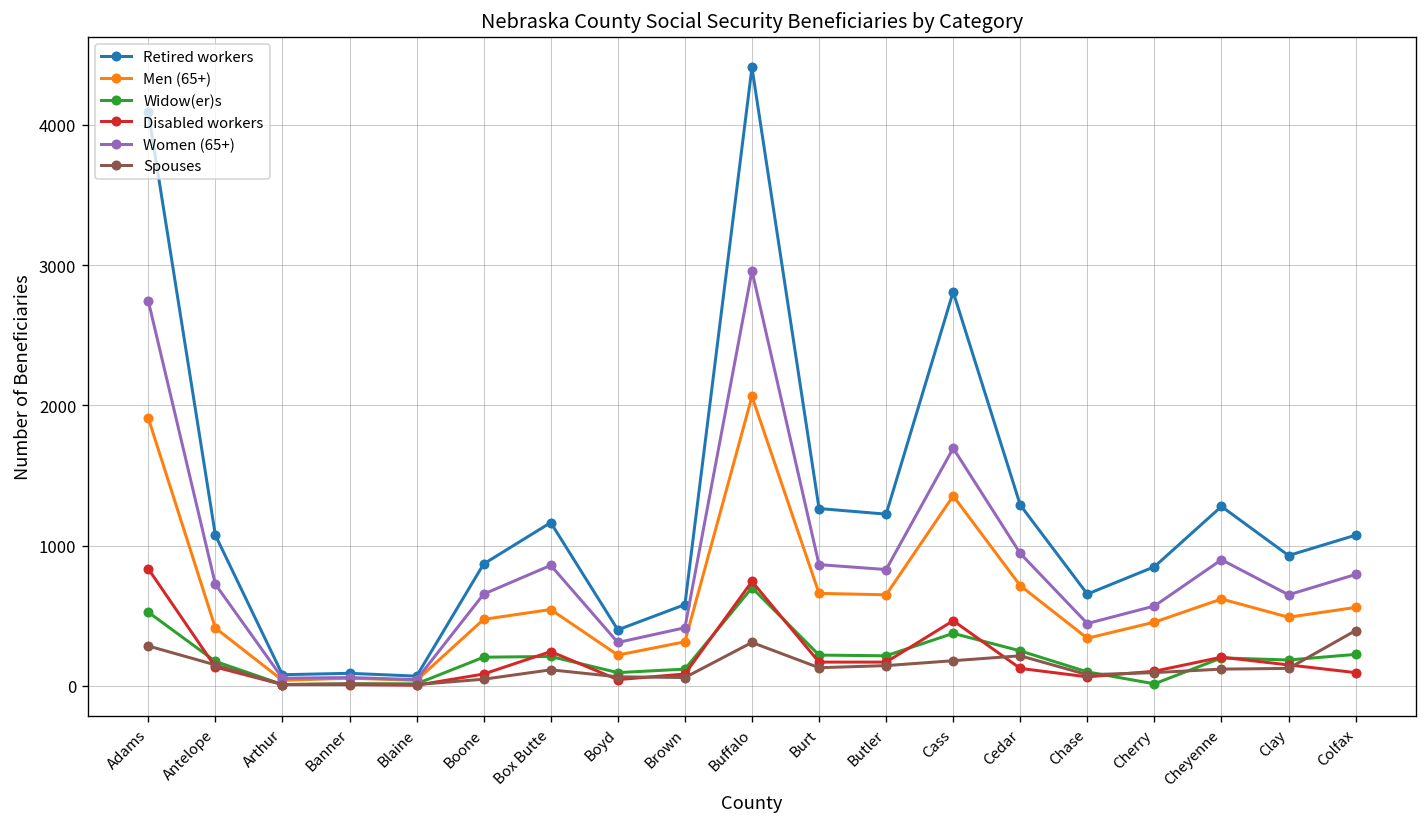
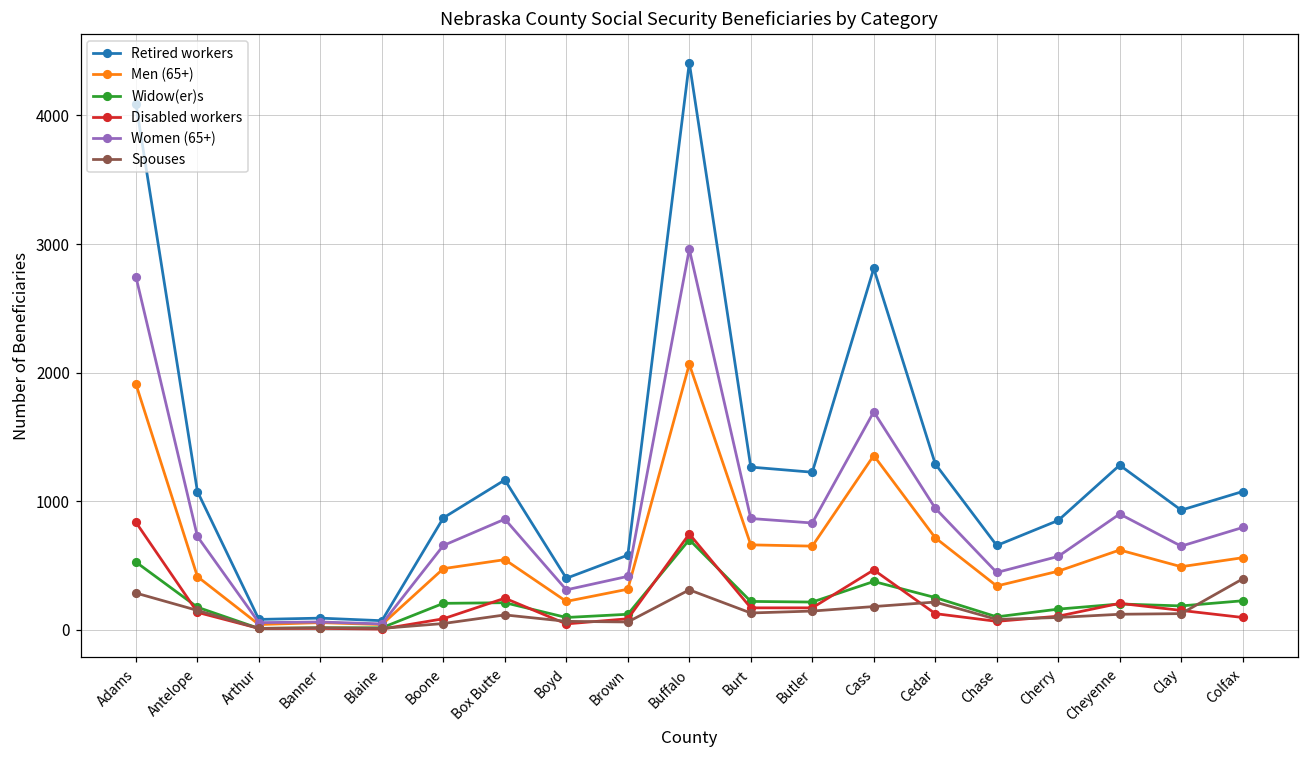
  {
    "Retired workers": {
      "Antelope": 1080,
      "Arthur": 80,
      "Banner": 90,
      "Blaine": 70,
      "Boone": 870,
      "Box Butte": 1170,
      "Boyd": 400,
      "Brown": 580,
      "Buffalo": 4410,
      "Burt": 1270,
      "Butler": 1230,
      "Cass": 2810,
      "Cedar": 1290,
      "Chase": 660,
      "Cherry": 850,
      "Cheyenne": 1280,
      "Clay": 930,
      "Colfax": 1080
    },
    "Men (65+)": {
      "Adams": 1910,
      "Antelope": 410,
      "Boone": 480,
      "Box Butte": 550,
      "Boyd": 220,
      "Brown": 320,
      "Buffalo": 2070,
      "Burt": 660,
      "Butler": 650,
      "Cass": 1360,
      "Cedar": 720,
      "Chase": 340,
      "Cherry": 460,
      "Cheyenne": 620,
      "Clay": 490,
      "Colfax": 560
    },
    "Widow(er)s": {
      "Adams": 530,
      "Antelope": 180,
      "Boone": 210,
      "Box Butte": 210,
      "Boyd": 100,
      "Brown": 120,
      "Buffalo": 700,
      "Burt": 220,
      "Butler": 220,
      "Cass": 380,
      "Cedar": 250,
-     "Cherry": 20,
+     "Cherry": 160,
      "Clay": 190,
      "Colfax": 230
    },
    "Disabled workers": {
      "Adams": 840,
      "Boone": 90,
      "Box Butte": 250,
      "Brown": 90,
      "Buffalo": 750,
      "Burt": 170,
      "Butler": 170,
      "Cass": 470,
      "Cedar": 130,
      "Clay": 150,
      "Colfax": 100
    },
    "Women (65+)": {
      "Adams": 2750,
      "Antelope": 730,
      "Boone": 660,
      "Box Butte": 860,
      "Boyd": 310,
      "Brown": 420,
      "Buffalo": 2960,
      "Burt": 870,
      "Butler": 830,
      "Cass": 1700,
      "Cedar": 950,
      "Chase": 450,
      "Cherry": 570,
      "Cheyenne": 900,
      "Clay": 650,
      "Colfax": 800
    },
    "Spouses": {
      "Adams": 290,
      "Boone": 50,
      "Box Butte": 120,
      "Brown": 60,
      "Buffalo": 310,
      "Burt": 130,
      "Butler": 150,
      "Cass": 180,
      "Cedar": 220,
      "Cheyenne": 120,
      "Clay": 130,
      "Colfax": 400
    }
  }
